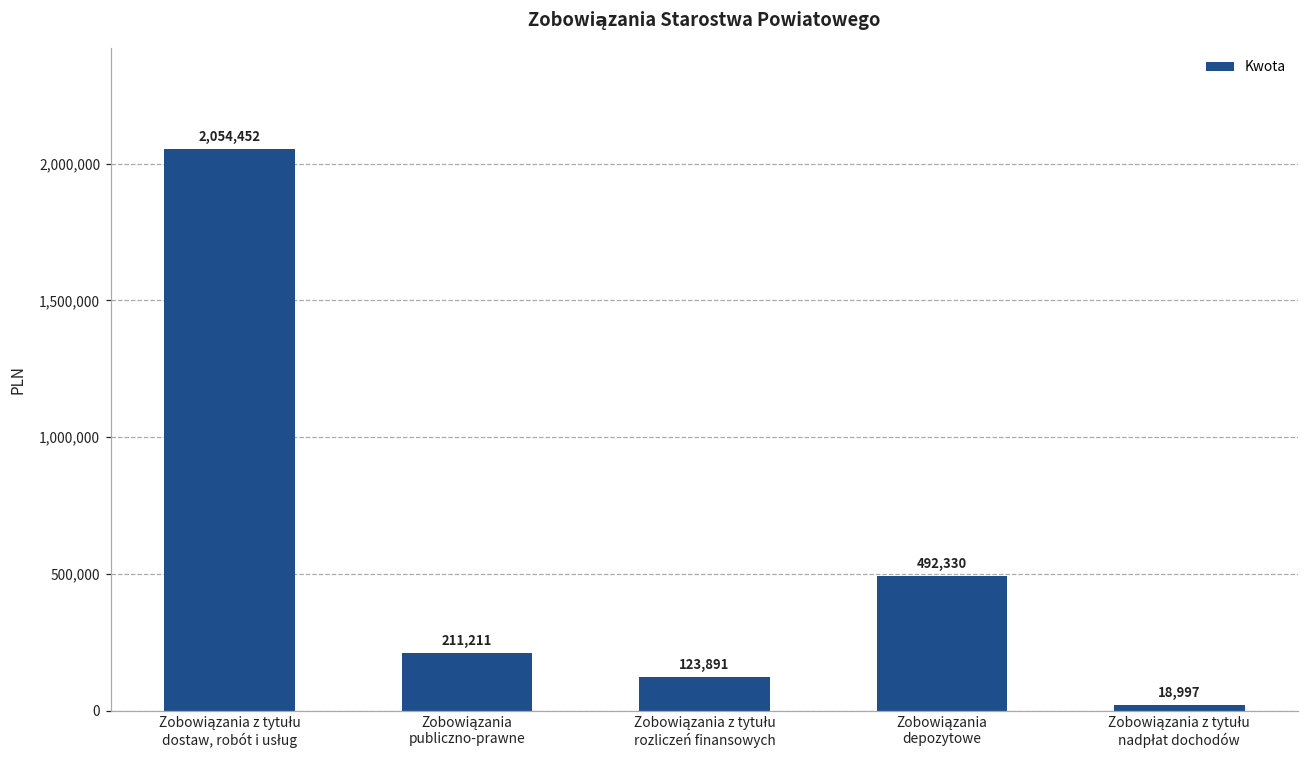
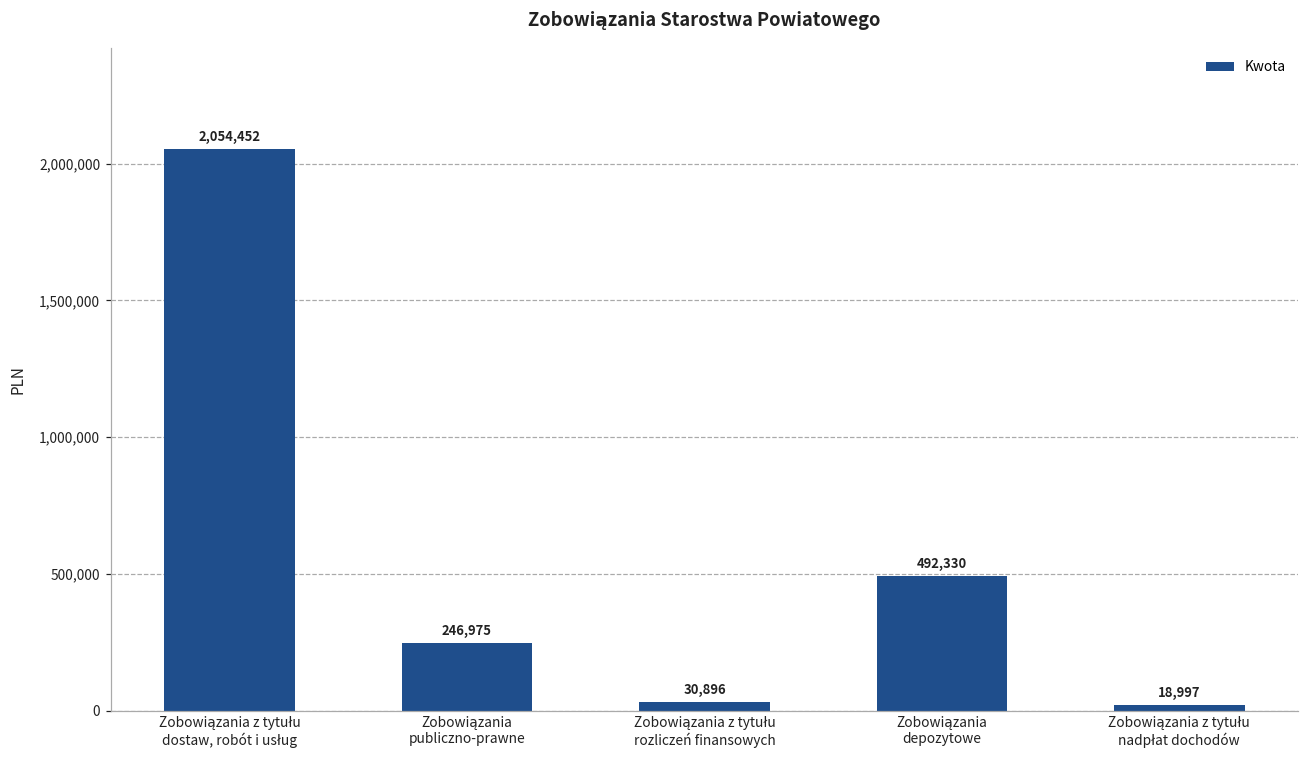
  {
    "Zobowiązania z tytułu dostaw, robót i usług": "2,054,452",
-   "Zobowiązania publiczno-prawne": "211,211",
-   "Zobowiązania z tytułu rozliczeń finansowych": "123,891",
+   "Zobowiązania publiczno-prawne": "246,975",
+   "Zobowiązania z tytułu rozliczeń finansowych": "30,896",
    "Zobowiązania depozytowe": "492,330",
    "Zobowiązania z tytułu nadpłat dochodów": "18,997"
  }
